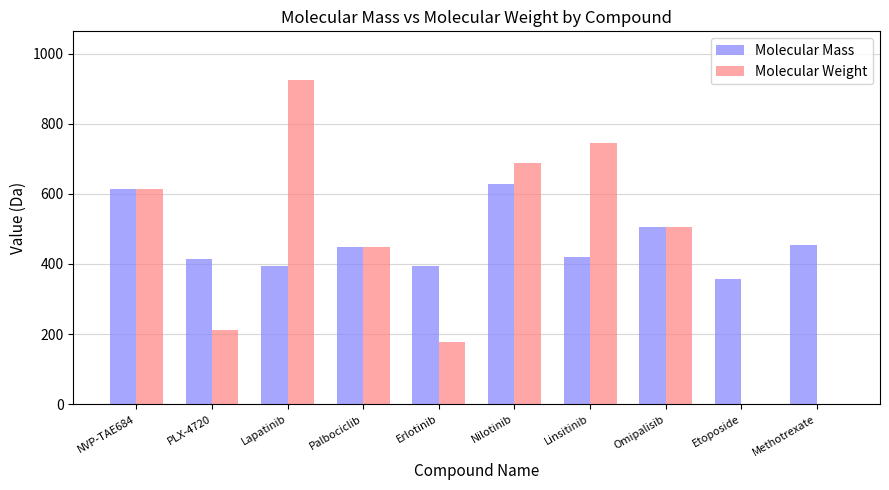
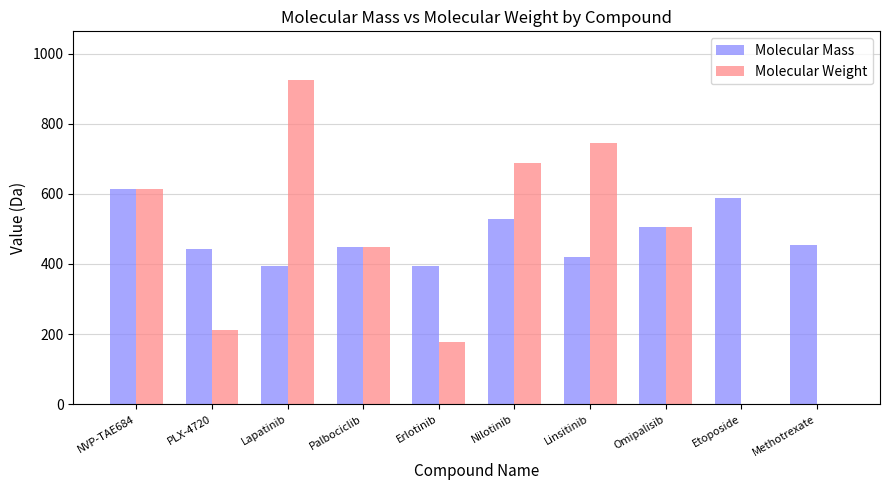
  {
    "Molecular Mass": {
      "NVP-TAE684": 610,
-     "PLX-4720": 410,
+     "PLX-4720": 440,
      "Lapatinib": 390,
      "Palbociclib": 450,
      "Erlotinib": 390,
-     "Nilotinib": 630,
+     "Nilotinib": 530,
      "Linsitinib": 420,
      "Omipalisib": 510,
-     "Etoposide": 360,
+     "Etoposide": 590,
      "Methotrexate": 450
    },
    "Molecular Weight": {
      "NVP-TAE684": 610,
      "PLX-4720": 210,
      "Lapatinib": 930,
      "Palbociclib": 450,
      "Erlotinib": 180,
      "Nilotinib": 690,
      "Linsitinib": 750,
      "Omipalisib": 510,
      "Etoposide": 0,
      "Methotrexate": 0
    }
  }
